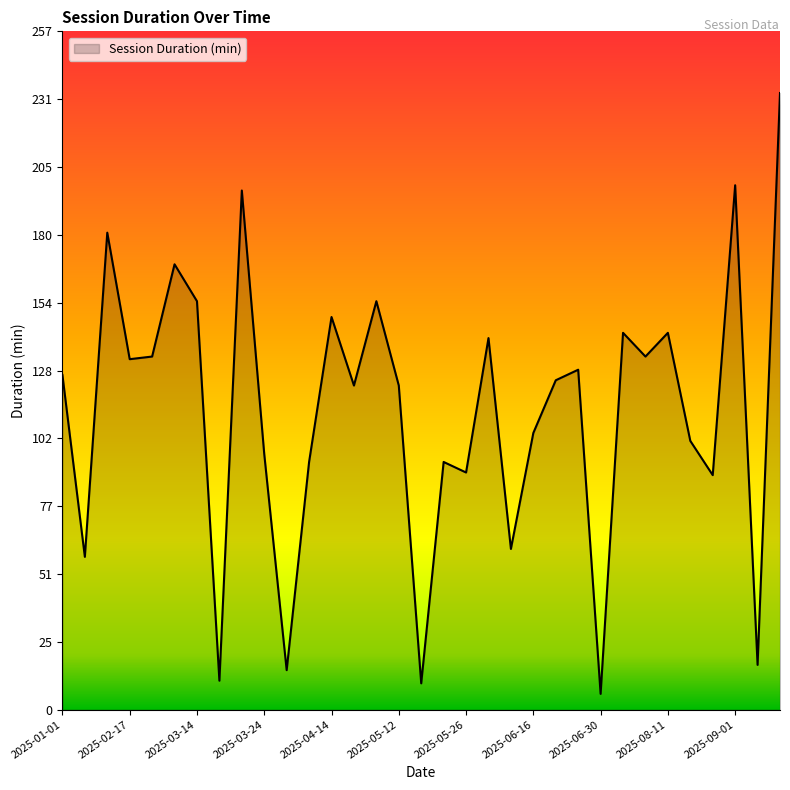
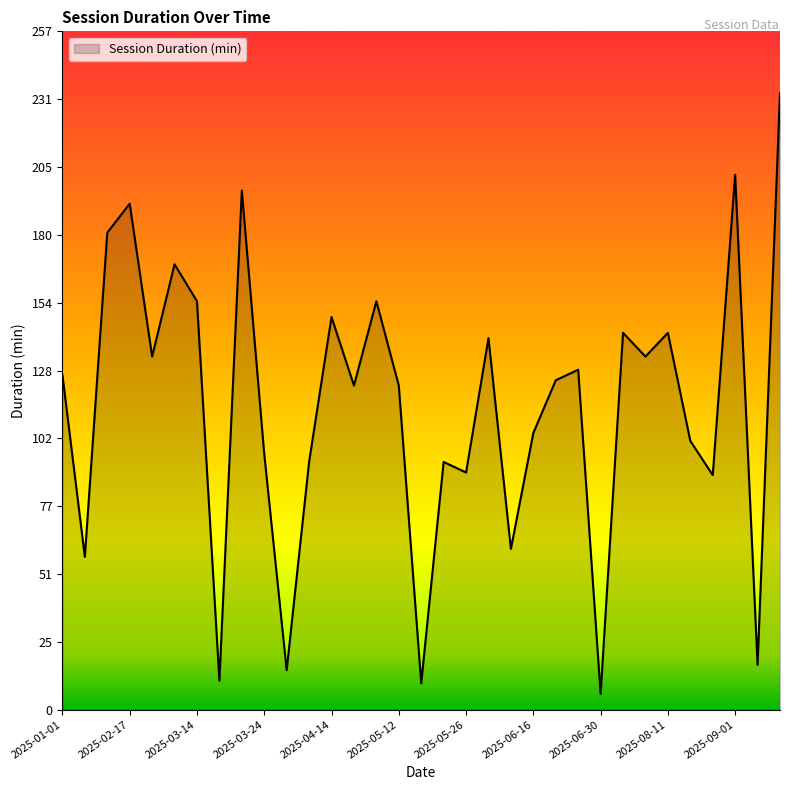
  {
    "2025-01-01": 127,
-   "2025-02-17": 133,
+   "2025-02-17": 192,
    "2025-03-14": 155,
    "2025-03-24": 97,
    "2025-04-14": 149,
    "2025-05-12": 123,
    "2025-05-26": 90,
    "2025-06-16": 105,
    "2025-06-30": 6,
    "2025-08-11": 143,
-   "2025-09-01": 199
+   "2025-09-01": 203
  }
